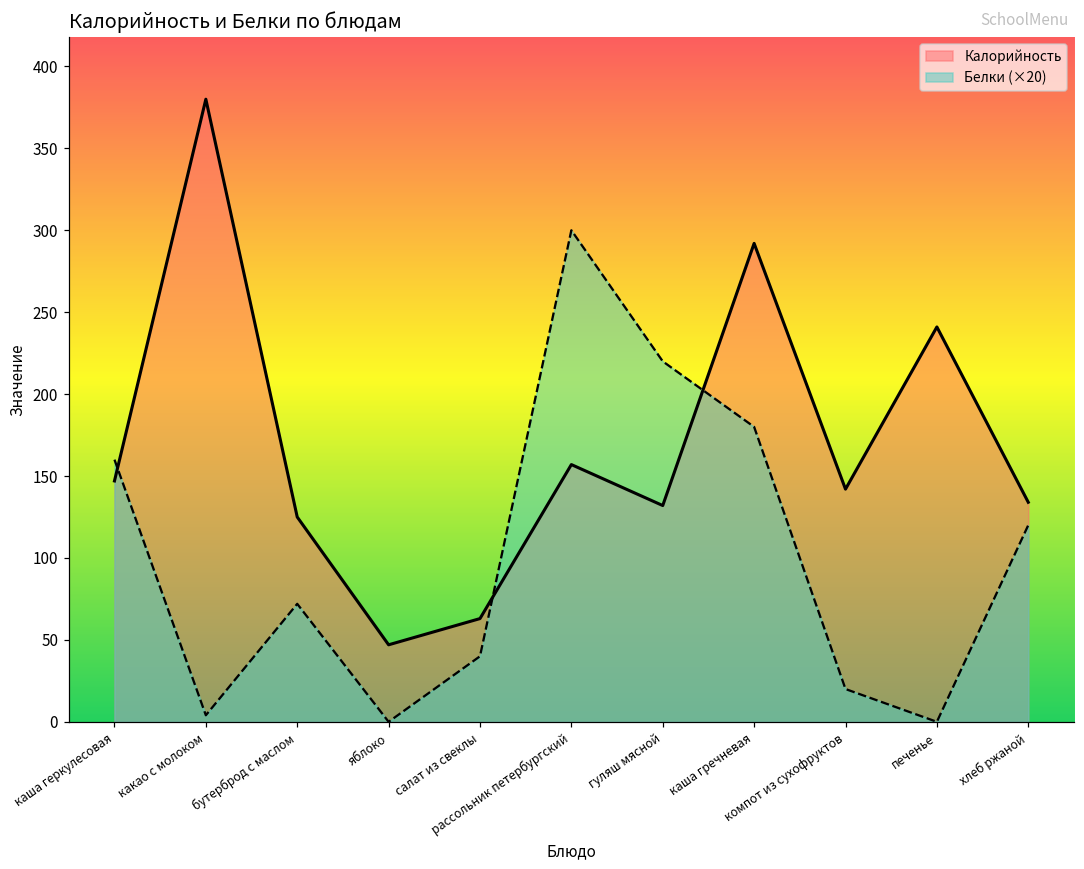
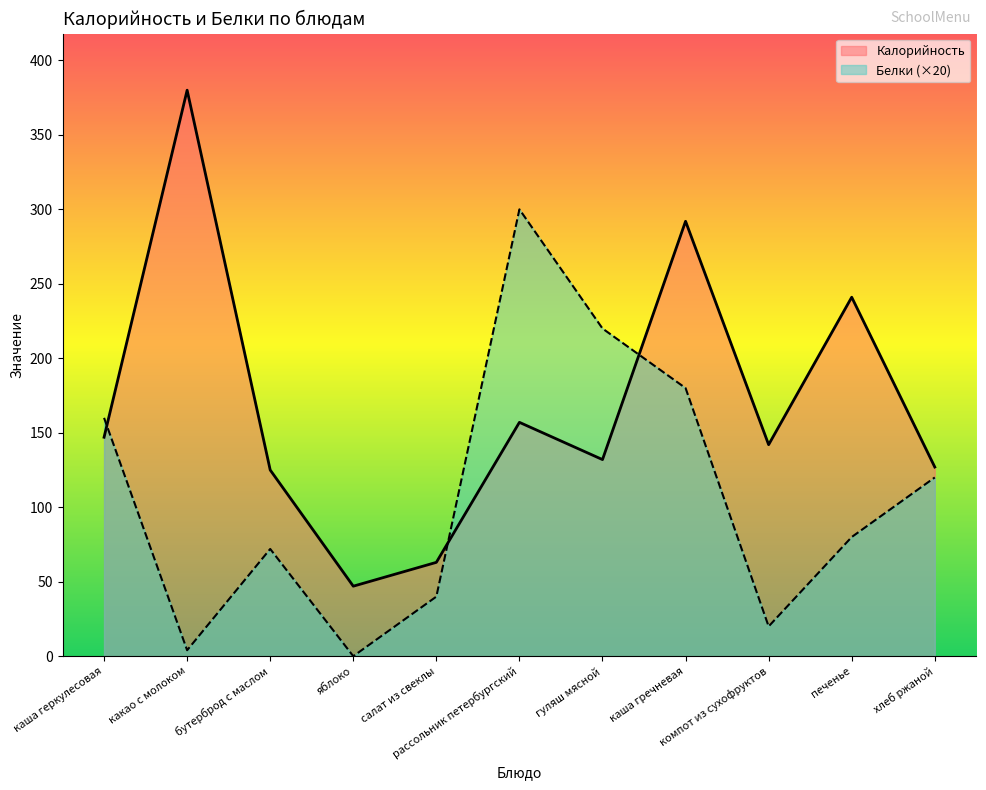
  {
    "Калорийность": {
      "каша геркулесовая": 147,
      "какао с молоком": 380,
      "бутерброд с маслом": 125,
      "яблоко": 47,
      "салат из свеклы": 63,
      "рассольник петербургский": 157,
      "гуляш мясной": 132,
      "каша гречневая": 292,
      "компот из сухофруктов": 142,
      "печенье": 241,
-     "хлеб ржаной": 134
+     "хлеб ржаной": 127
    },
    "Белки (×20)": {
      "каша геркулесовая": 160,
      "какао с молоком": 4,
      "бутерброд с маслом": 72,
      "яблоко": 0,
      "салат из свеклы": 40,
      "рассольник петербургский": 300,
      "гуляш мясной": 220,
      "каша гречневая": 180,
      "компот из сухофруктов": 20,
-     "печенье": 0,
+     "печенье": 80,
      "хлеб ржаной": 120
    }
  }
